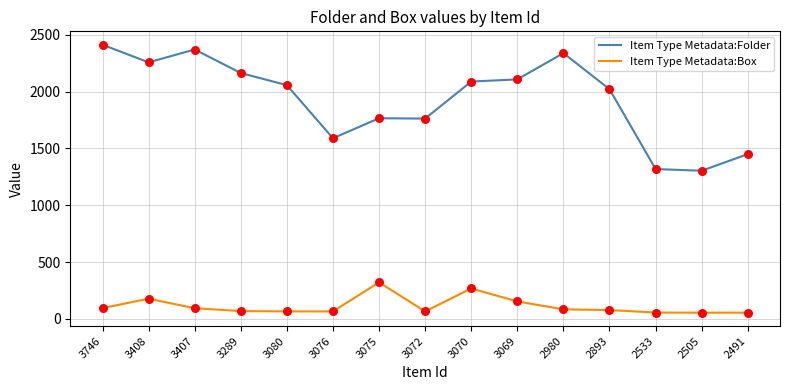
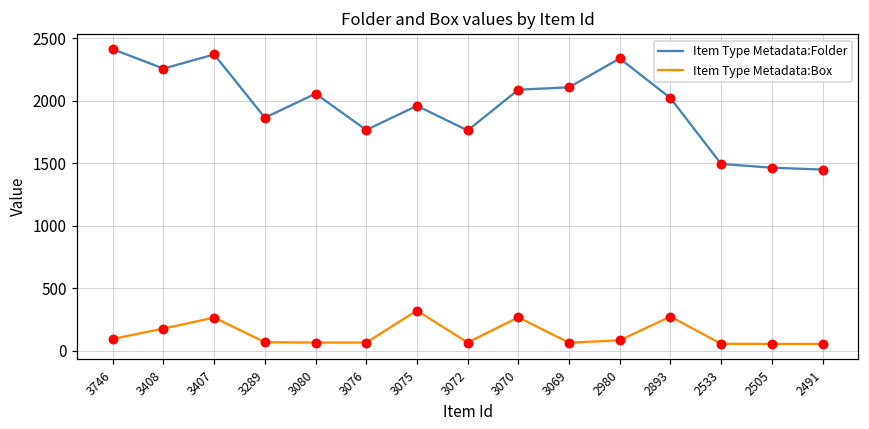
  {
    "Item Type Metadata:Folder": {
      "3746": 2410,
      "3408": 2260,
      "3407": 2370,
-     "3289": 2160,
+     "3289": 1870,
      "3080": 2060,
-     "3076": 1590,
-     "3075": 1770,
+     "3076": 1770,
+     "3075": 1960,
      "3072": 1760,
      "3070": 2090,
      "3069": 2110,
      "2980": 2340,
      "2893": 2020,
-     "2533": 1320,
-     "2505": 1300,
+     "2533": 1500,
+     "2505": 1470,
      "2491": 1450
    },
    "Item Type Metadata:Box": {
      "3746": 100,
      "3408": 180,
-     "3407": 90,
+     "3407": 270,
      "3289": 70,
      "3080": 70,
      "3076": 70,
      "3075": 320,
      "3072": 70,
      "3070": 270,
-     "3069": 150,
+     "3069": 70,
      "2980": 80,
-     "2893": 80,
+     "2893": 270,
      "2533": 60,
      "2505": 60,
      "2491": 60
    }
  }
